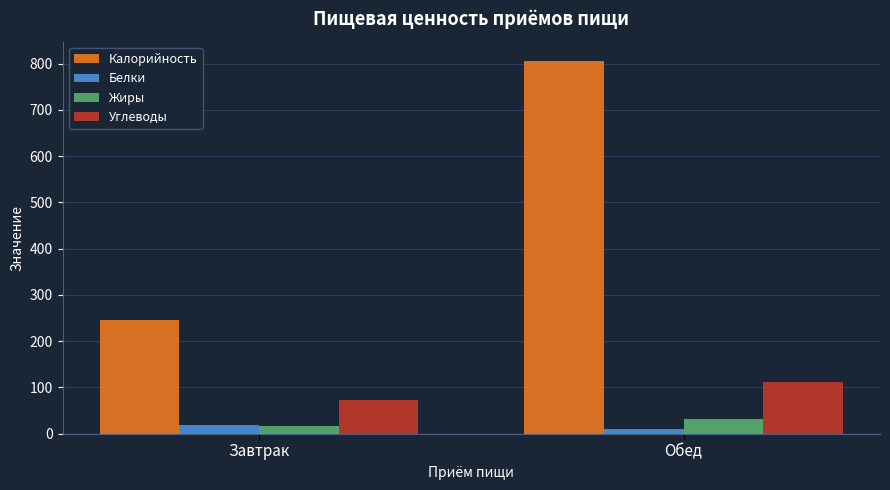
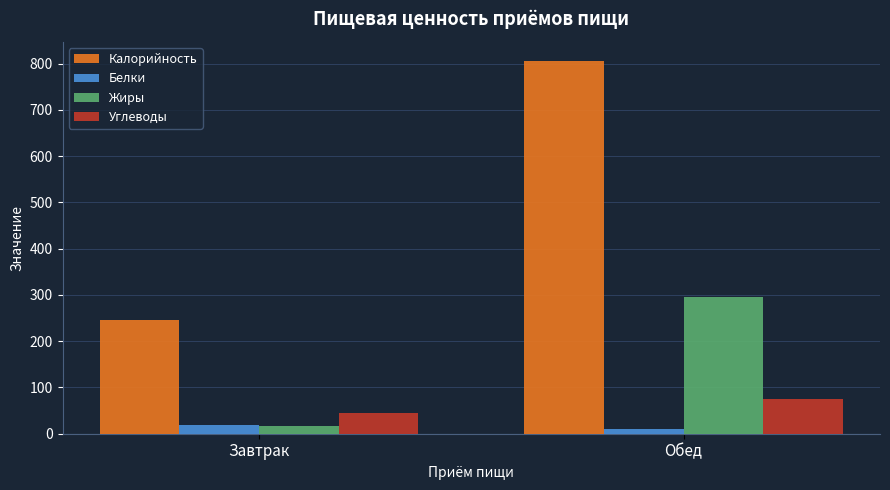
  {
    "Калорийность": {
      "Завтрак": 240,
      "Обед": 810
    },
    "Белки": {
      "Завтрак": 20,
      "Обед": 10
    },
    "Жиры": {
      "Завтрак": 20,
-     "Обед": 30
+     "Обед": 290
    },
    "Углеводы": {
-     "Завтрак": 70,
-     "Обед": 110
+     "Завтрак": 40,
+     "Обед": 80
    }
  }
